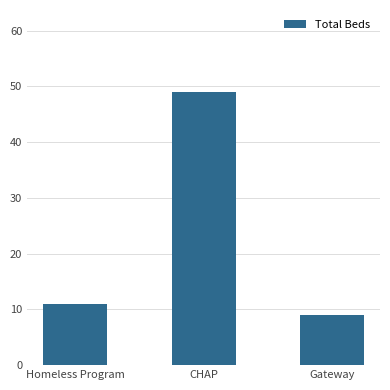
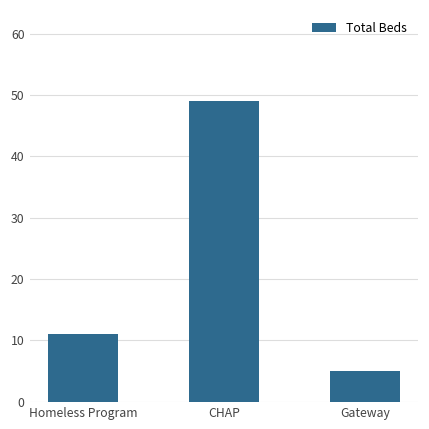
  {
    "Homeless Program": 11,
    "CHAP": 49,
-   "Gateway": 9
+   "Gateway": 5
  }
